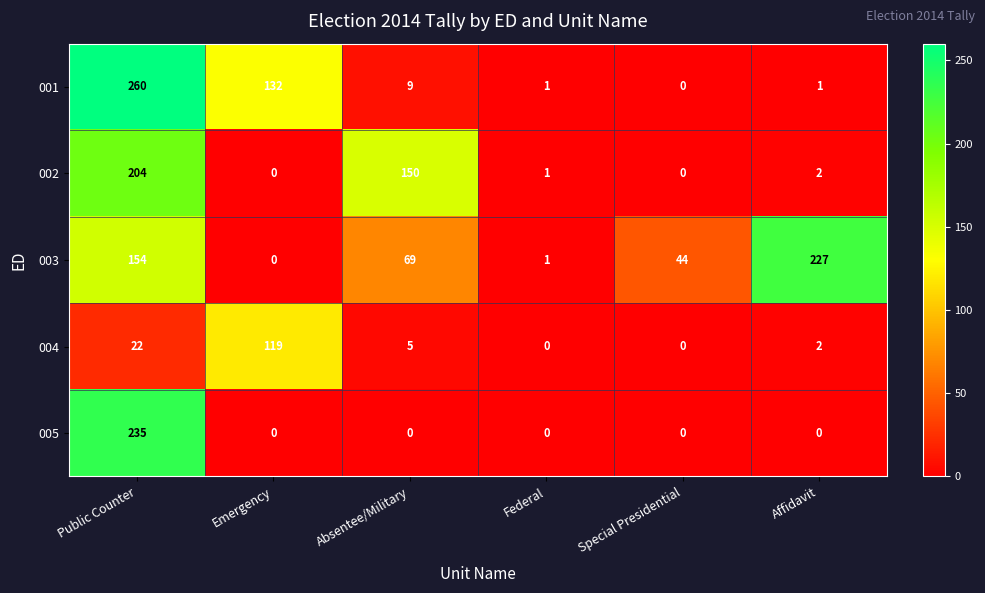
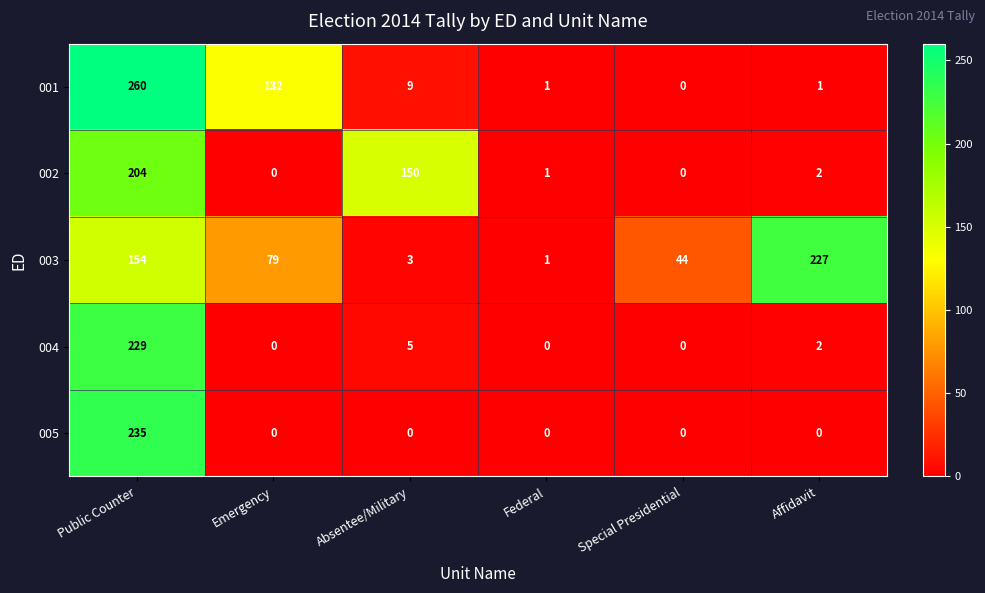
  {
    "001": {
      "Public Counter": 260,
      "Emergency": 132,
      "Absentee/Military": 9,
      "Federal": 1,
      "Special Presidential": 0,
      "Affidavit": 1
    },
    "002": {
      "Public Counter": 204,
      "Emergency": 0,
      "Absentee/Military": 150,
      "Federal": 1,
      "Special Presidential": 0,
      "Affidavit": 2
    },
    "003": {
      "Public Counter": 154,
-     "Emergency": 0,
-     "Absentee/Military": 69,
+     "Emergency": 79,
+     "Absentee/Military": 3,
      "Federal": 1,
      "Special Presidential": 44,
      "Affidavit": 227
    },
    "004": {
-     "Public Counter": 22,
-     "Emergency": 119,
+     "Public Counter": 229,
+     "Emergency": 0,
      "Absentee/Military": 5,
      "Federal": 0,
      "Special Presidential": 0,
      "Affidavit": 2
    },
    "005": {
      "Public Counter": 235,
      "Emergency": 0,
      "Absentee/Military": 0,
      "Federal": 0,
      "Special Presidential": 0,
      "Affidavit": 0
    }
  }
